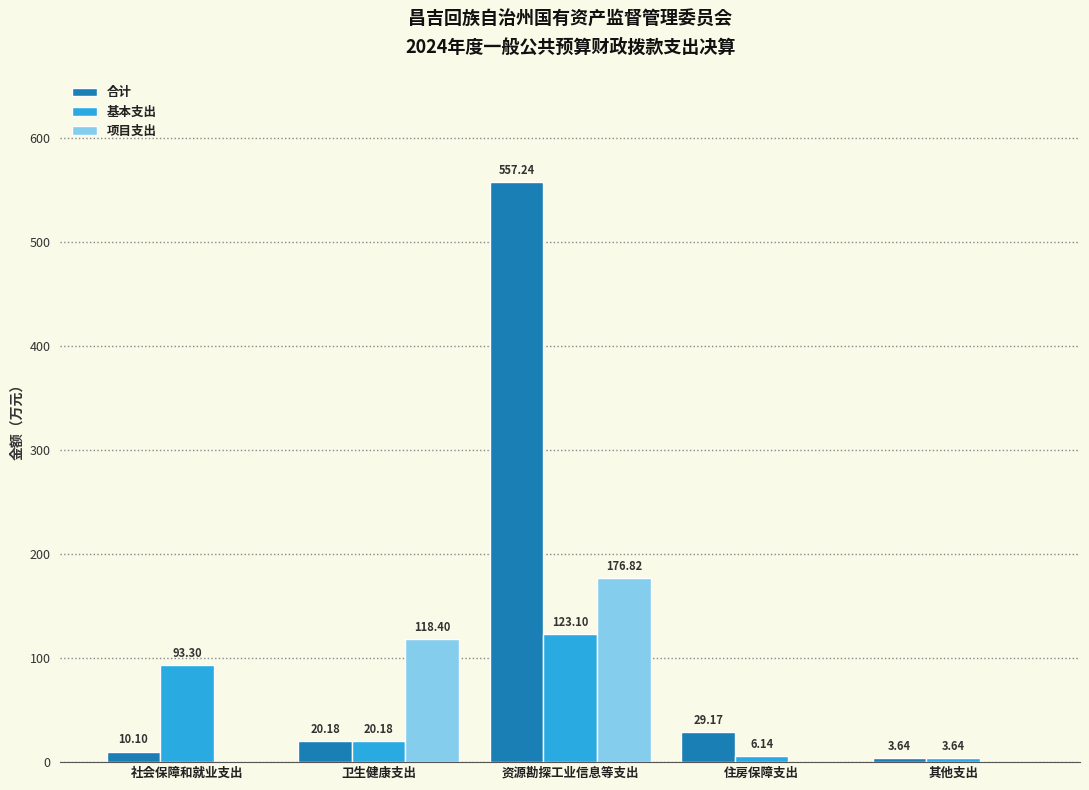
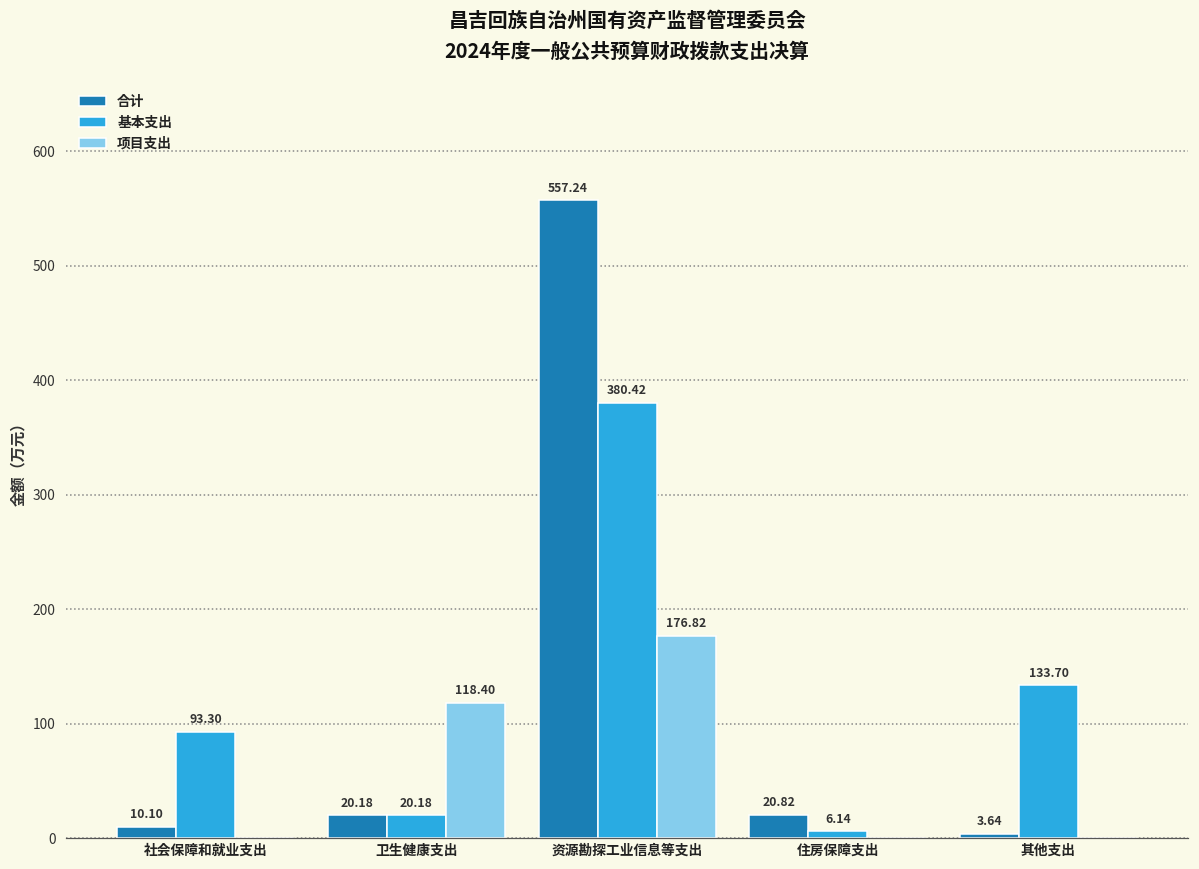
  {
    "合计": {
      "社会保障和就业支出": 10.10,
      "卫生健康支出": 20.18,
      "资源勘探工业信息等支出": 557.24,
-     "住房保障支出": 29.17,
+     "住房保障支出": 20.82,
      "其他支出": 3.64
    },
    "基本支出": {
      "社会保障和就业支出": 93.30,
      "卫生健康支出": 20.18,
-     "资源勘探工业信息等支出": 123.10,
+     "资源勘探工业信息等支出": 380.42,
      "住房保障支出": 6.14,
-     "其他支出": 3.64
+     "其他支出": 133.70
    },
    "项目支出": {
      "卫生健康支出": 118.40,
      "资源勘探工业信息等支出": 176.82
    }
  }
